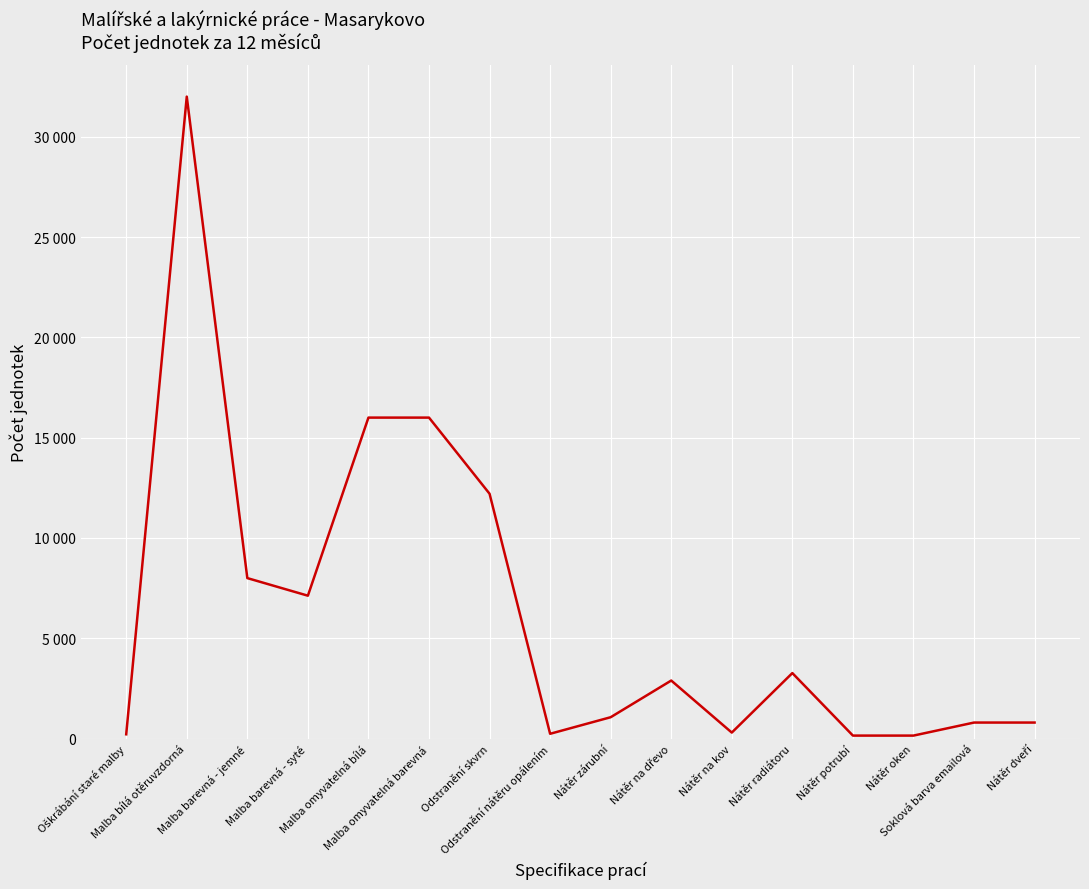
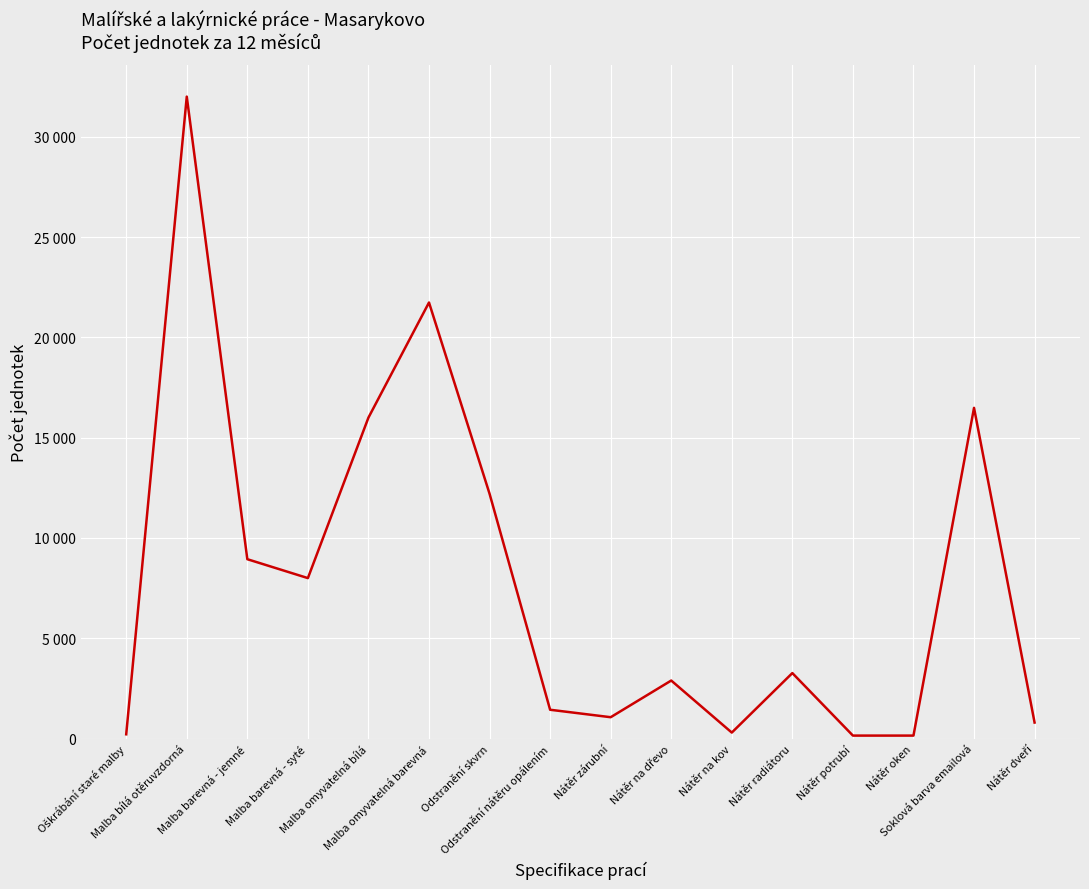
  {
    "Oškrábání staré malby": 200,
    "Malba bílá otěruvzdorná": 32000,
-   "Malba barevná - jemné": 8000,
-   "Malba barevná - syté": 7100,
+   "Malba barevná - jemné": 8900,
+   "Malba barevná - syté": 8000,
    "Malba omyvatelná bílá": 16000,
-   "Malba omyvatelná barevná": 16000,
+   "Malba omyvatelná barevná": 21700,
    "Odstranění skvrn": 12200,
-   "Odstranění nátěru opálením": 200,
+   "Odstranění nátěru opálením": 1400,
    "Nátěr zárubní": 1100,
    "Nátěr na dřevo": 2900,
    "Nátěr na kov": 300,
    "Nátěr radiátoru": 3300,
    "Nátěr potrubí": 200,
    "Nátěr oken": 200,
-   "Soklová barva emailová": 800,
+   "Soklová barva emailová": 16500,
    "Nátěr dveří": 800
  }
